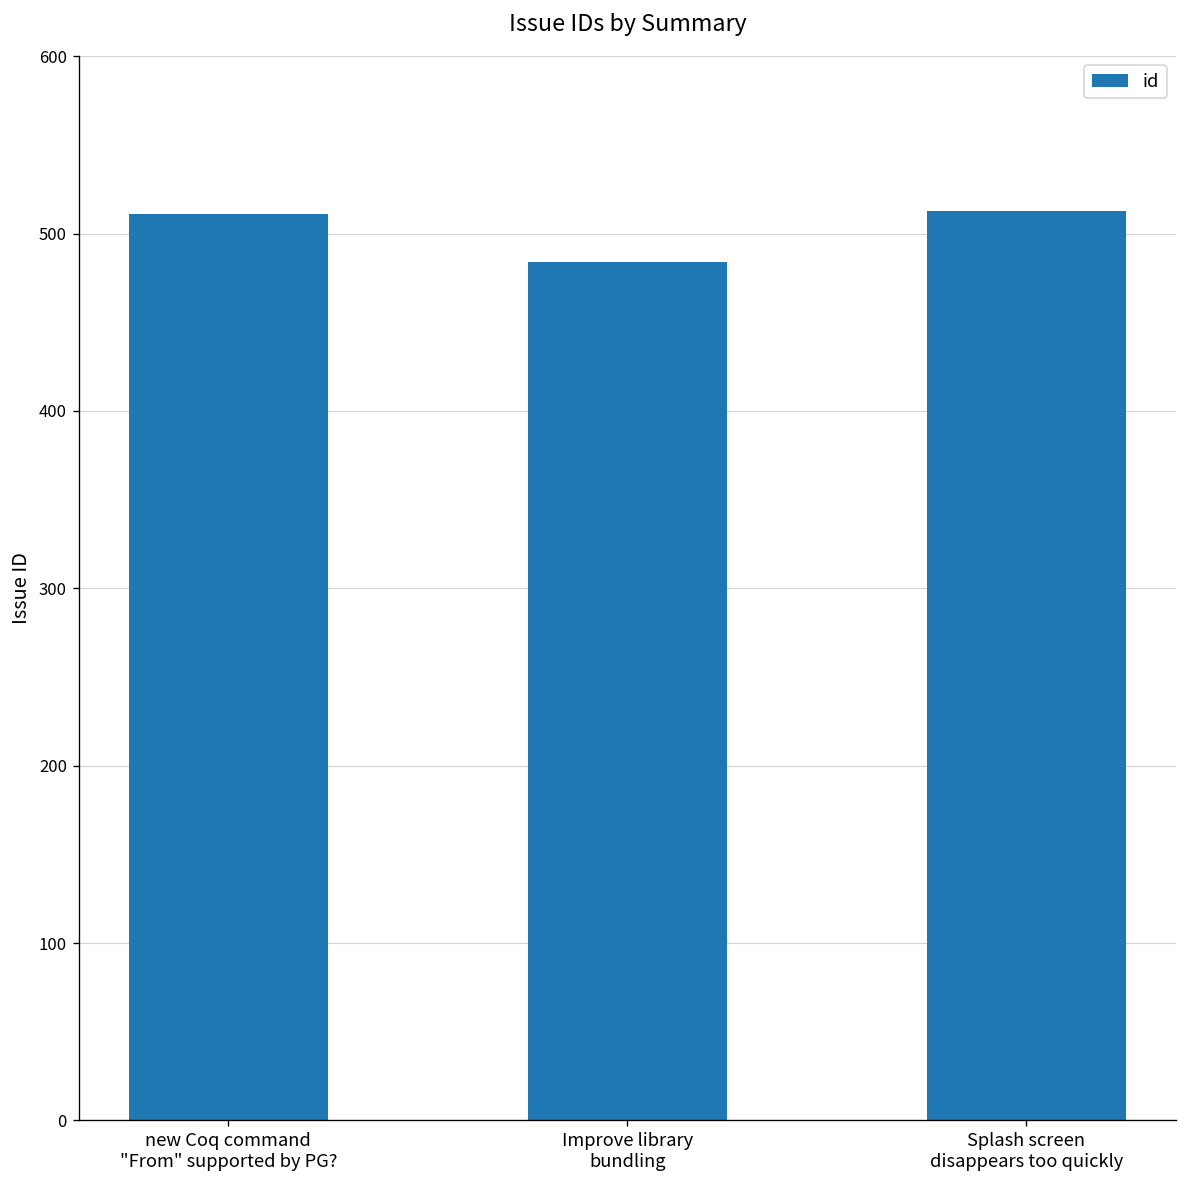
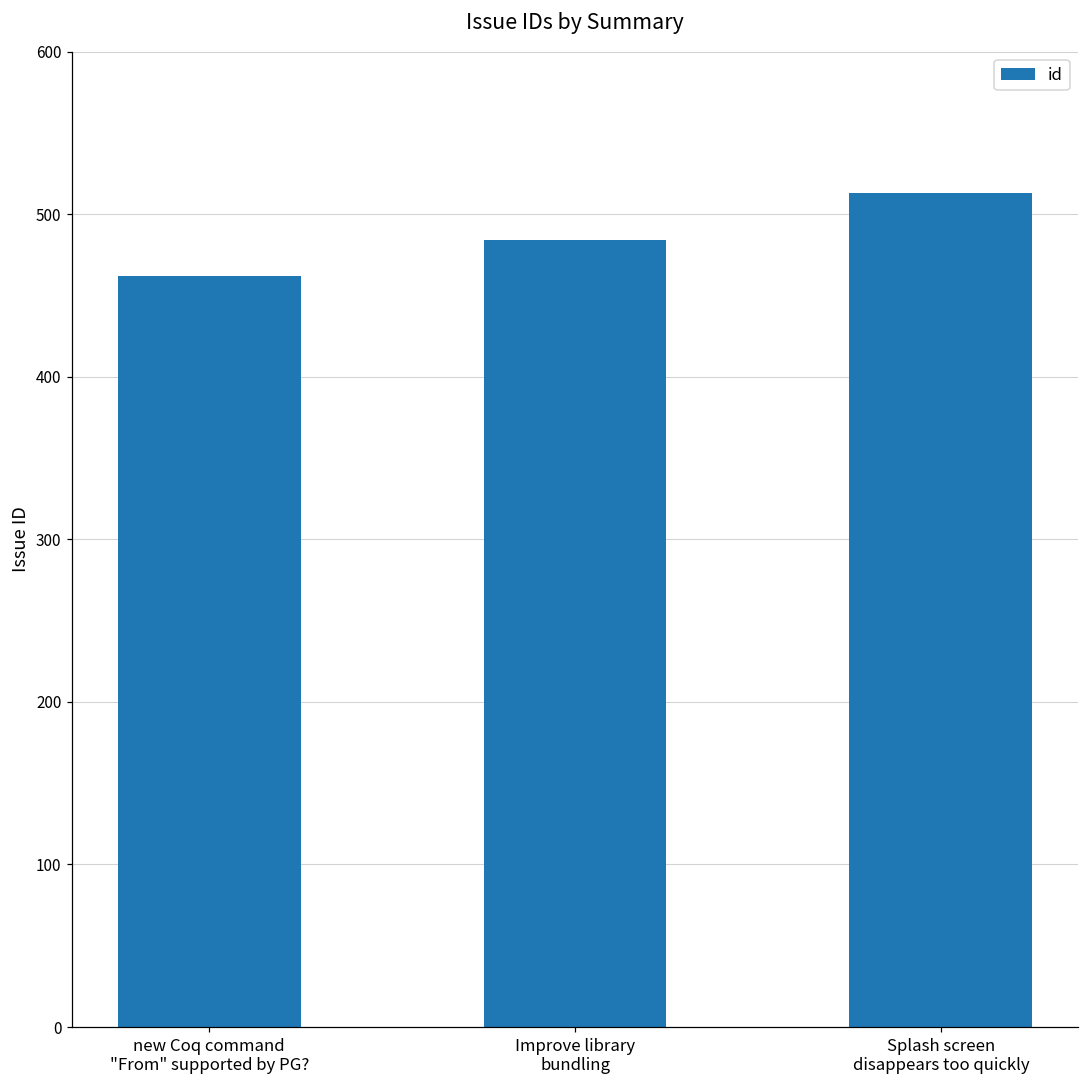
  {
-   "new Coq command \"From\" supported by PG?": 511,
+   "new Coq command \"From\" supported by PG?": 462,
    "Improve library bundling": 484,
    "Splash screen disappears too quickly": 513
  }
